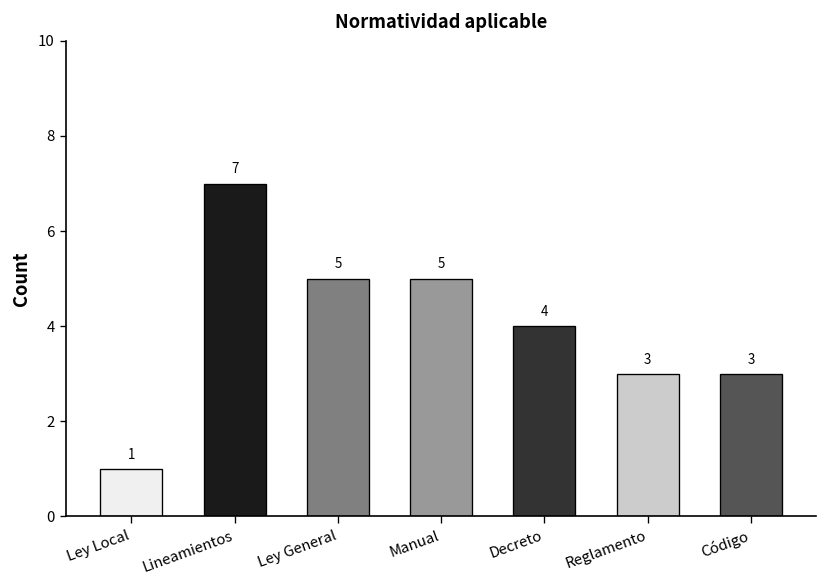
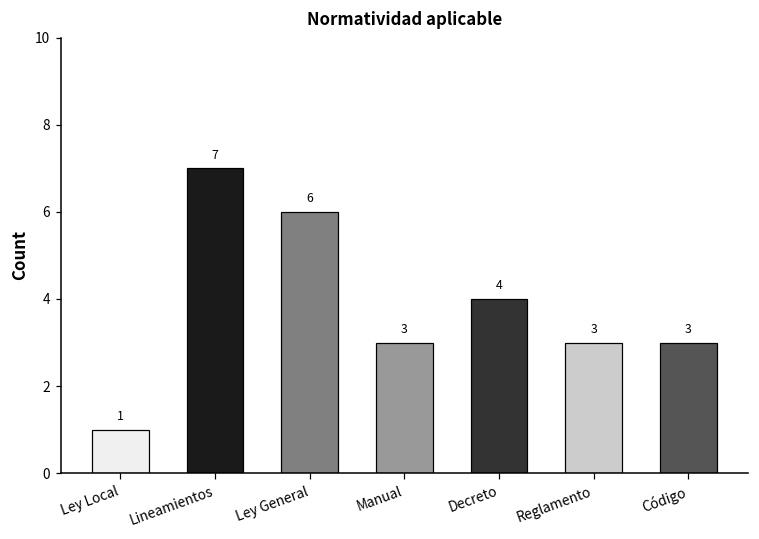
  {
    "Ley Local": 1,
    "Lineamientos": 7,
-   "Ley General": 5,
-   "Manual": 5,
+   "Ley General": 6,
+   "Manual": 3,
    "Decreto": 4,
    "Reglamento": 3,
    "Código": 3
  }
